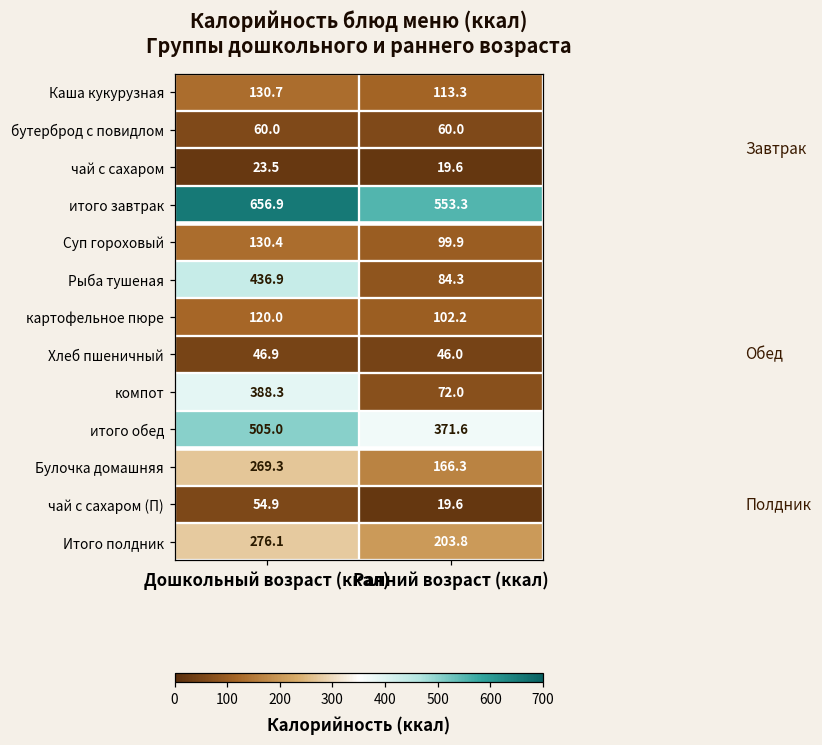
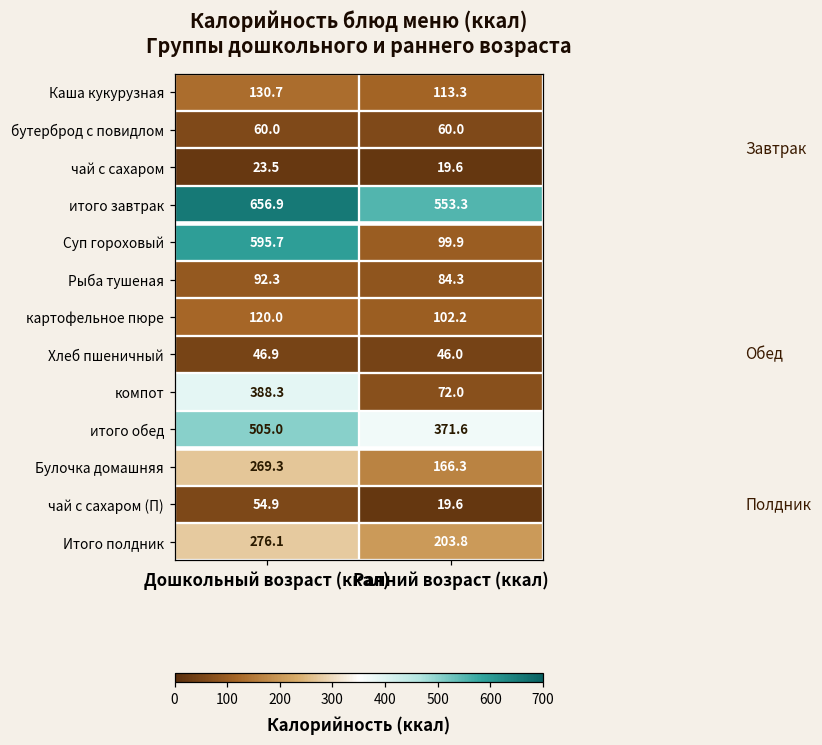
  {
    "Каша кукурузная": {
      "Дошкольный возраст (ккал)": 130.7
    },
    "бутерброд с повидлом": {
      "Дошкольный возраст (ккал)": 60.0
    },
    "чай с сахаром": {
      "Дошкольный возраст (ккал)": 23.5
    },
    "итого завтрак": {
      "Дошкольный возраст (ккал)": 656.9
    },
    "Суп гороховый": {
-     "Дошкольный возраст (ккал)": 130.4
+     "Дошкольный возраст (ккал)": 595.7
    },
    "Рыба тушеная": {
-     "Дошкольный возраст (ккал)": 436.9
+     "Дошкольный возраст (ккал)": 92.3
    },
    "картофельное пюре": {
      "Дошкольный возраст (ккал)": 120.0
    },
    "Хлеб пшеничный": {
      "Дошкольный возраст (ккал)": 46.9
    },
    "компот": {
      "Дошкольный возраст (ккал)": 388.3
    },
    "итого обед": {
      "Дошкольный возраст (ккал)": 505.0
    },
    "Булочка домашняя": {
      "Дошкольный возраст (ккал)": 269.3
    },
    "чай с сахаром (П)": {
      "Дошкольный возраст (ккал)": 54.9
    },
    "Итого полдник": {
      "Дошкольный возраст (ккал)": 276.1
    }
  }
